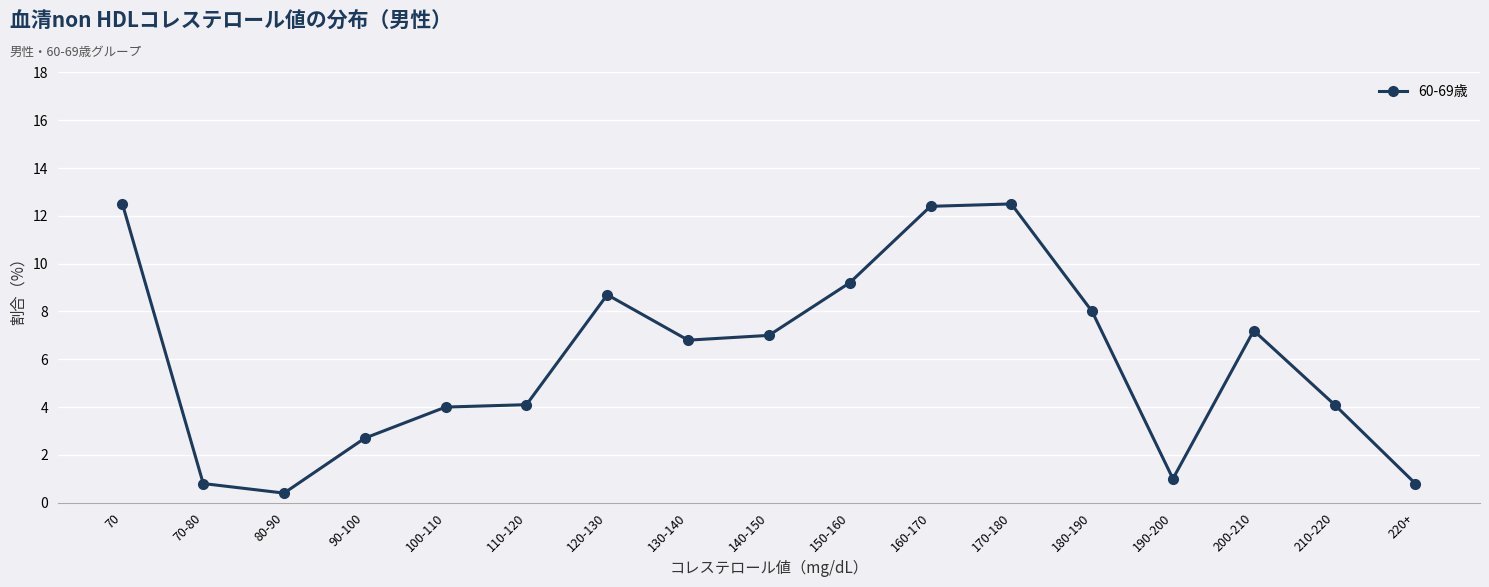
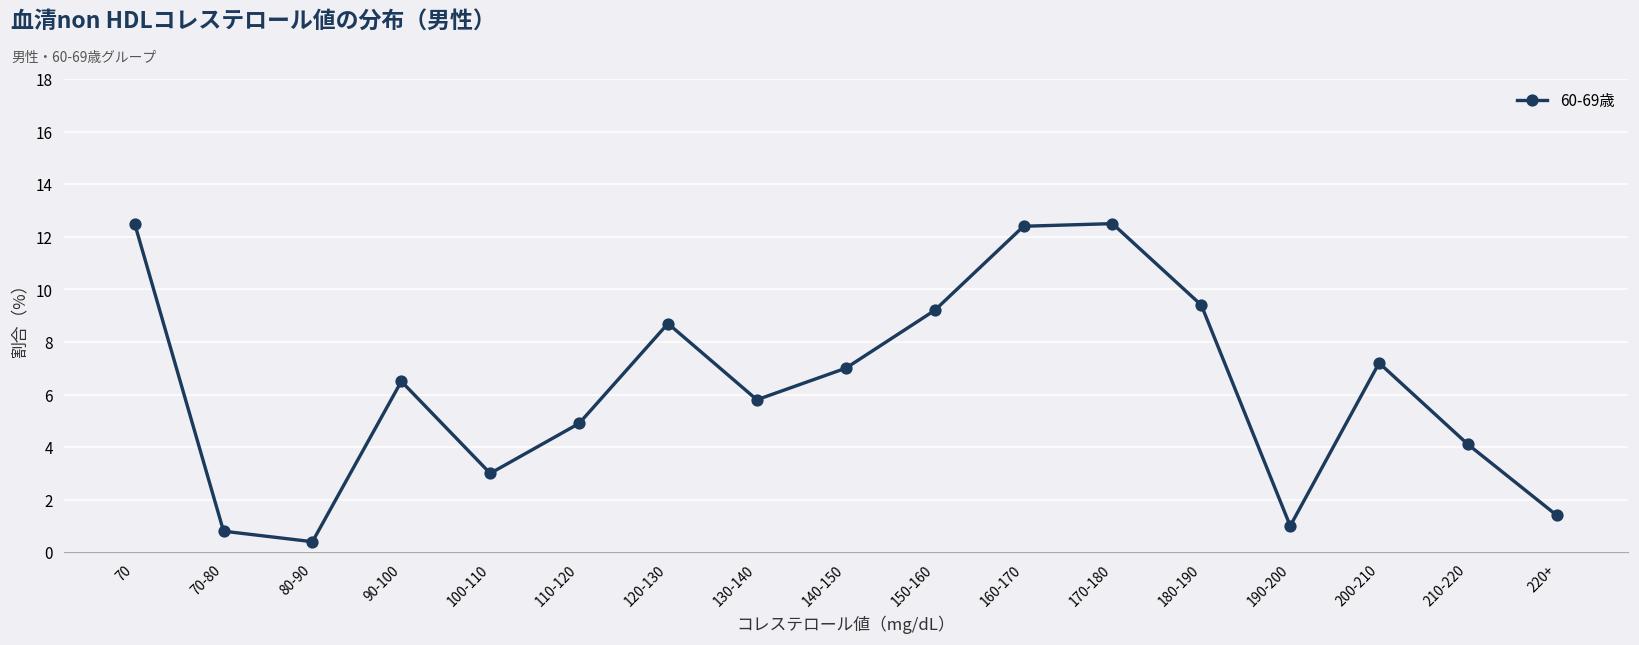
  {
    "70": 12.5,
    "70-80": 0.8,
    "80-90": 0.4,
-   "90-100": 2.7,
-   "100-110": 4,
-   "110-120": 4.1,
+   "90-100": 6.5,
+   "100-110": 3,
+   "110-120": 4.9,
    "120-130": 8.7,
-   "130-140": 6.8,
+   "130-140": 5.8,
    "140-150": 7.0,
    "150-160": 9.2,
    "160-170": 12.4,
    "170-180": 12.5,
-   "180-190": 8.0,
+   "180-190": 9.4,
    "190-200": 1.0,
    "200-210": 7.2,
    "210-220": 4.1,
-   "220+": 0.8
+   "220+": 1.4
  }
